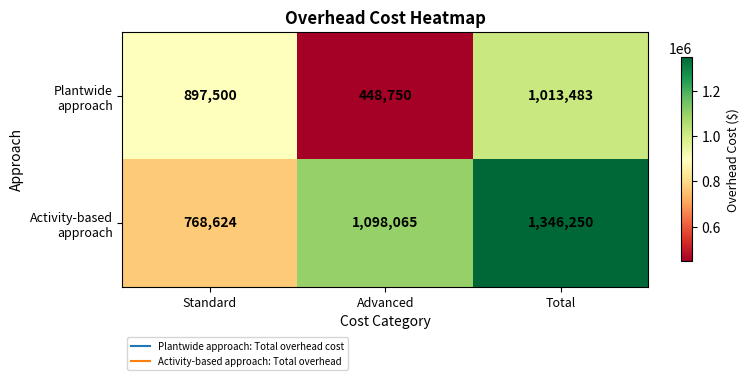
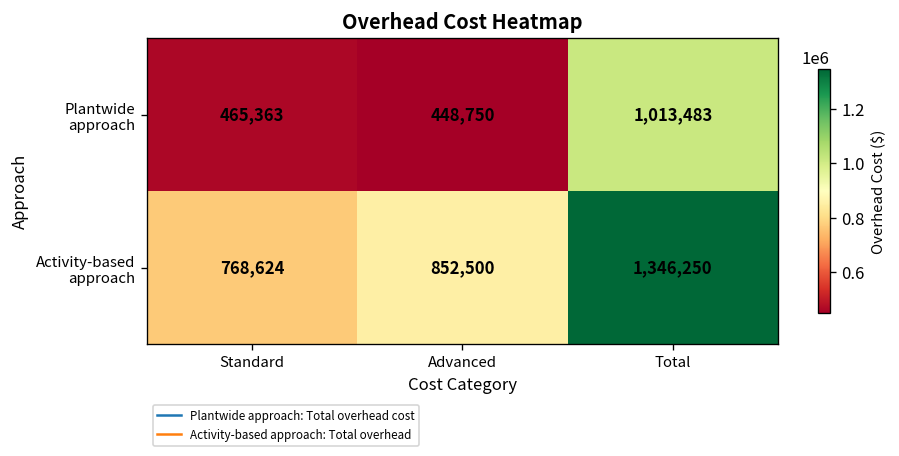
  {
    "Plantwide approach": {
-     "Standard": "897,500",
+     "Standard": "465,363",
      "Advanced": "448,750",
      "Total": "1,013,483"
    },
    "Activity-based approach": {
      "Standard": "768,624",
-     "Advanced": "1,098,065",
+     "Advanced": "852,500",
      "Total": "1,346,250"
    }
  }
